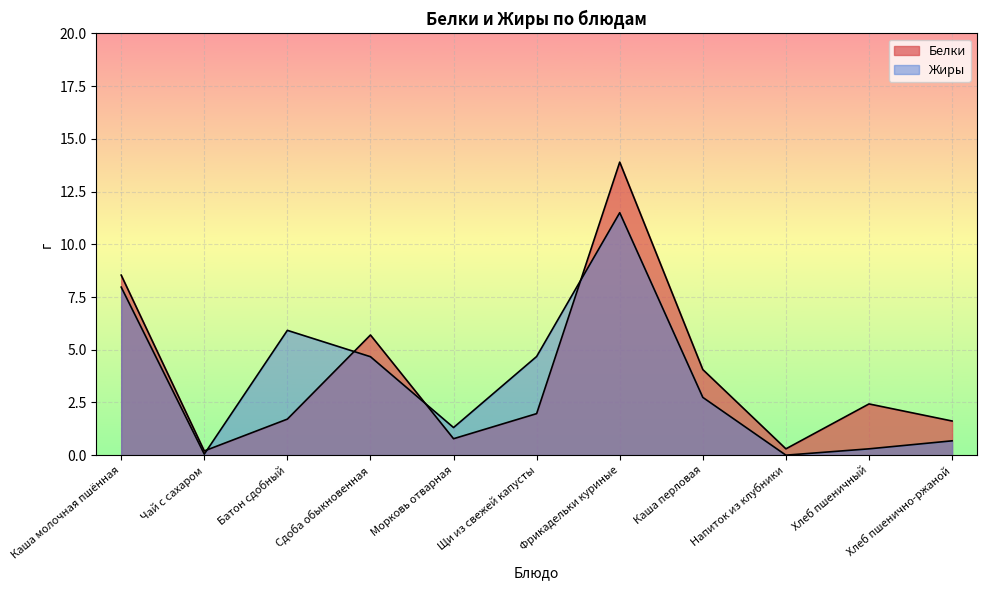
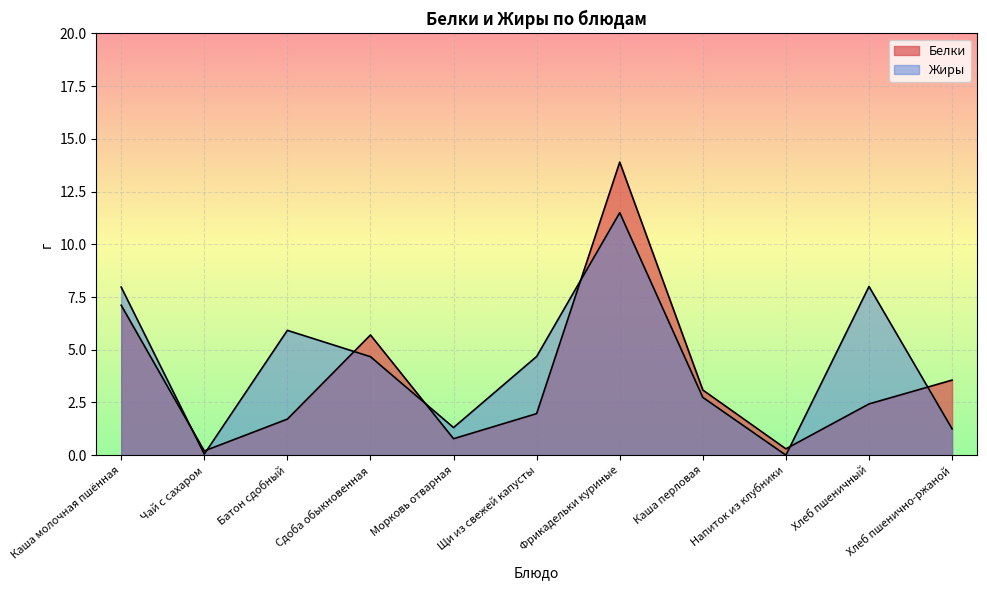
  {
    "Белки": {
-     "Каша молочная пшённая": 8.5,
+     "Каша молочная пшённая": 7.1,
      "Чай с сахаром": 0.2,
      "Батон сдобный": 1.7,
      "Сдоба обыкновенная": 5.7,
      "Морковь отварная": 0.8,
      "Щи из свежей капусты": 2.0,
      "Фрикадельки куриные": 13.9,
-     "Каша перловая": 4.1,
+     "Каша перловая": 3.1,
      "Напиток из клубники": 0.3,
      "Хлеб пшеничный": 2.4,
-     "Хлеб пшенично-ржаной": 1.6
+     "Хлеб пшенично-ржаной": 3.6
    },
    "Жиры": {
      "Каша молочная пшённая": 8.0,
      "Чай с сахаром": 0.1,
      "Батон сдобный": 5.9,
      "Сдоба обыкновенная": 4.7,
      "Морковь отварная": 1.3,
      "Щи из свежей капусты": 4.7,
      "Фрикадельки куриные": 11.5,
      "Каша перловая": 2.7,
      "Напиток из клубники": 0.0,
-     "Хлеб пшеничный": 0.3,
-     "Хлеб пшенично-ржаной": 0.7
+     "Хлеб пшеничный": 8.0,
+     "Хлеб пшенично-ржаной": 1.3
    }
  }
